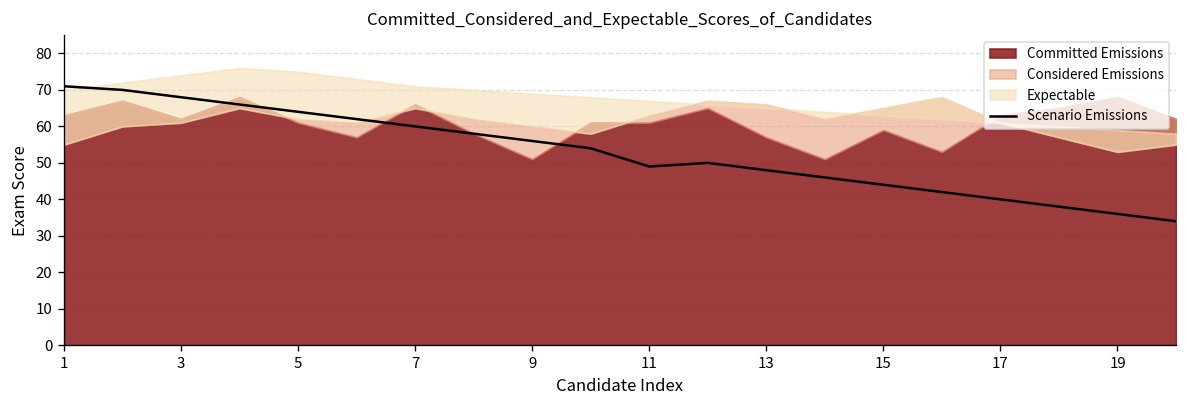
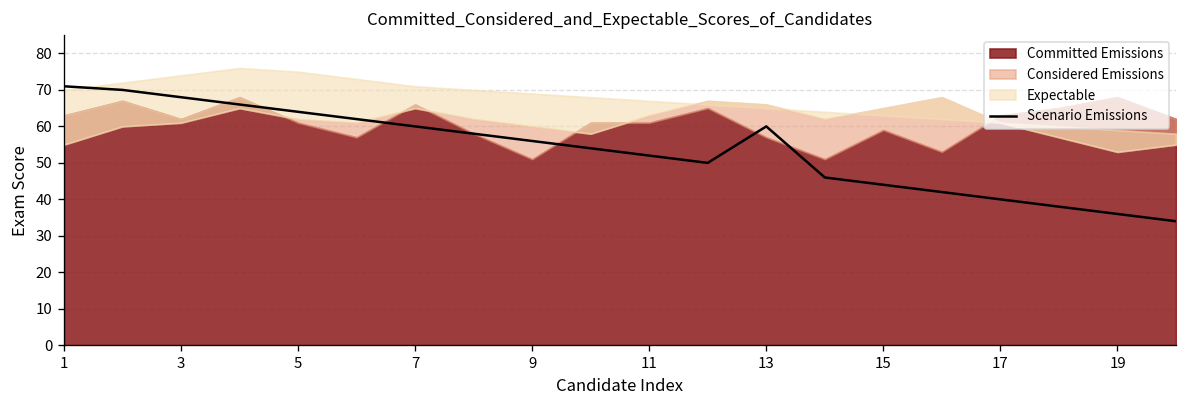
  {
    "Scenario Emissions": {
      "1": 71,
      "3": 68,
      "5": 64,
      "7": 60,
      "9": 56,
-     "11": 49,
-     "13": 48,
+     "11": 52,
+     "13": 60,
      "15": 44,
      "17": 40,
      "19": 36
    },
    "Committed Emissions": {
      "5": 61,
      "9": 51,
      "11": 61,
      "13": 57,
      "15": 59
    }
  }
